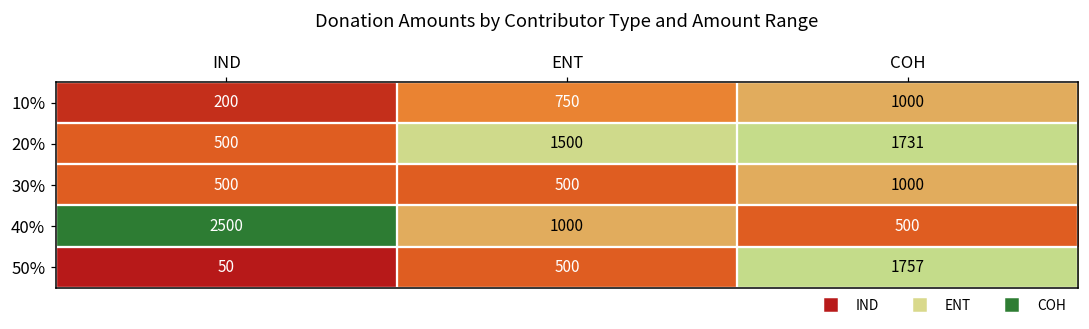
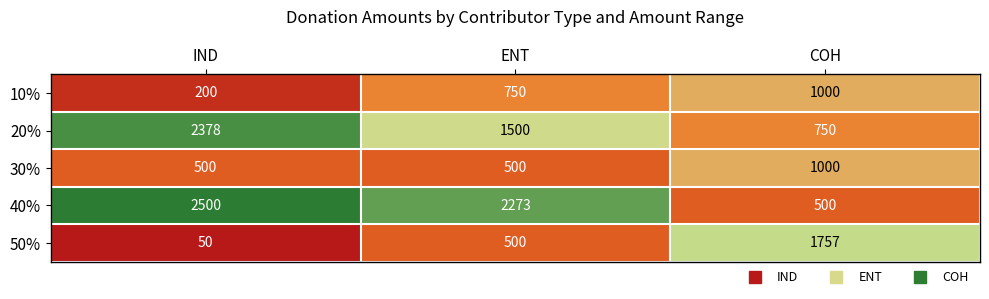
  {
    "10%": {
      "IND": 200,
      "ENT": 750,
      "COH": 1000
    },
    "20%": {
-     "IND": 500,
+     "IND": 2378,
      "ENT": 1500,
-     "COH": 1731
+     "COH": 750
    },
    "30%": {
      "IND": 500,
      "ENT": 500,
      "COH": 1000
    },
    "40%": {
      "IND": 2500,
-     "ENT": 1000,
+     "ENT": 2273,
      "COH": 500
    },
    "50%": {
      "IND": 50,
      "ENT": 500,
      "COH": 1757
    }
  }
